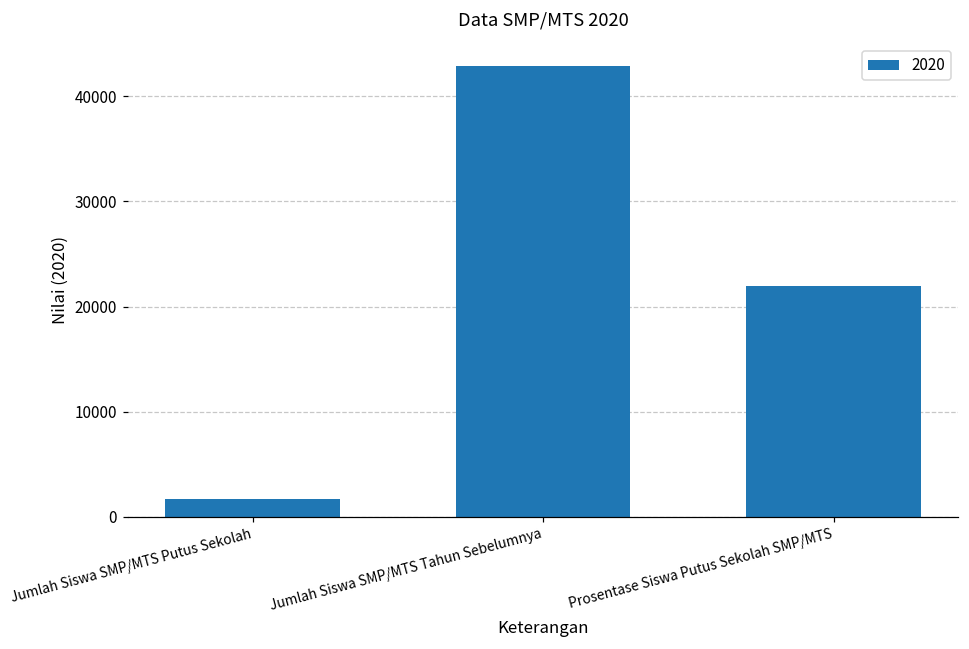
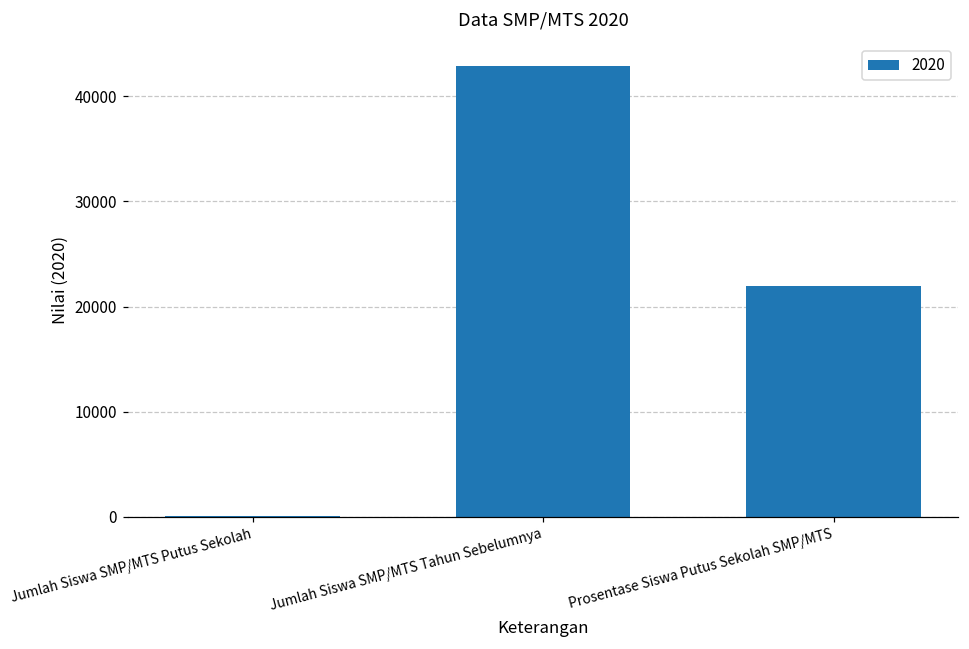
  {
-   "Jumlah Siswa SMP/MTS Putus Sekolah": 2000,
+   "Jumlah Siswa SMP/MTS Putus Sekolah": 0,
    "Jumlah Siswa SMP/MTS Tahun Sebelumnya": 43000,
    "Prosentase Siswa Putus Sekolah SMP/MTS": 22000
  }
